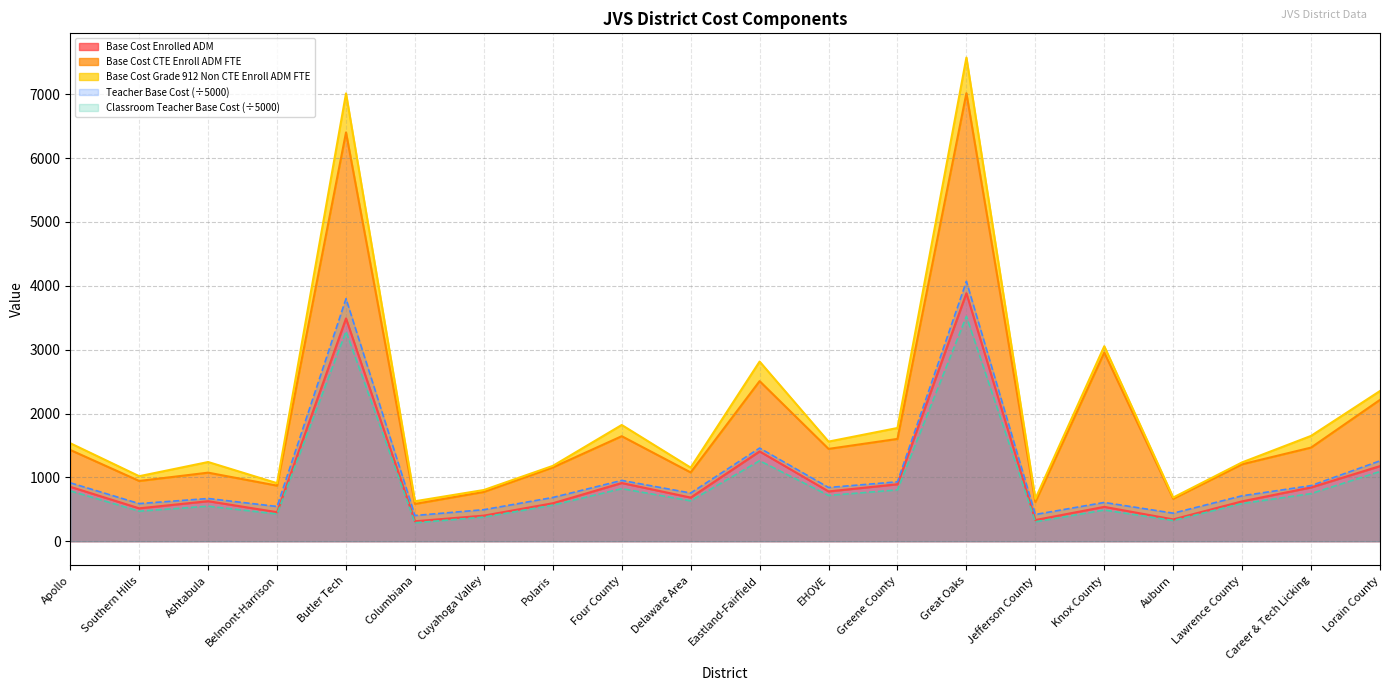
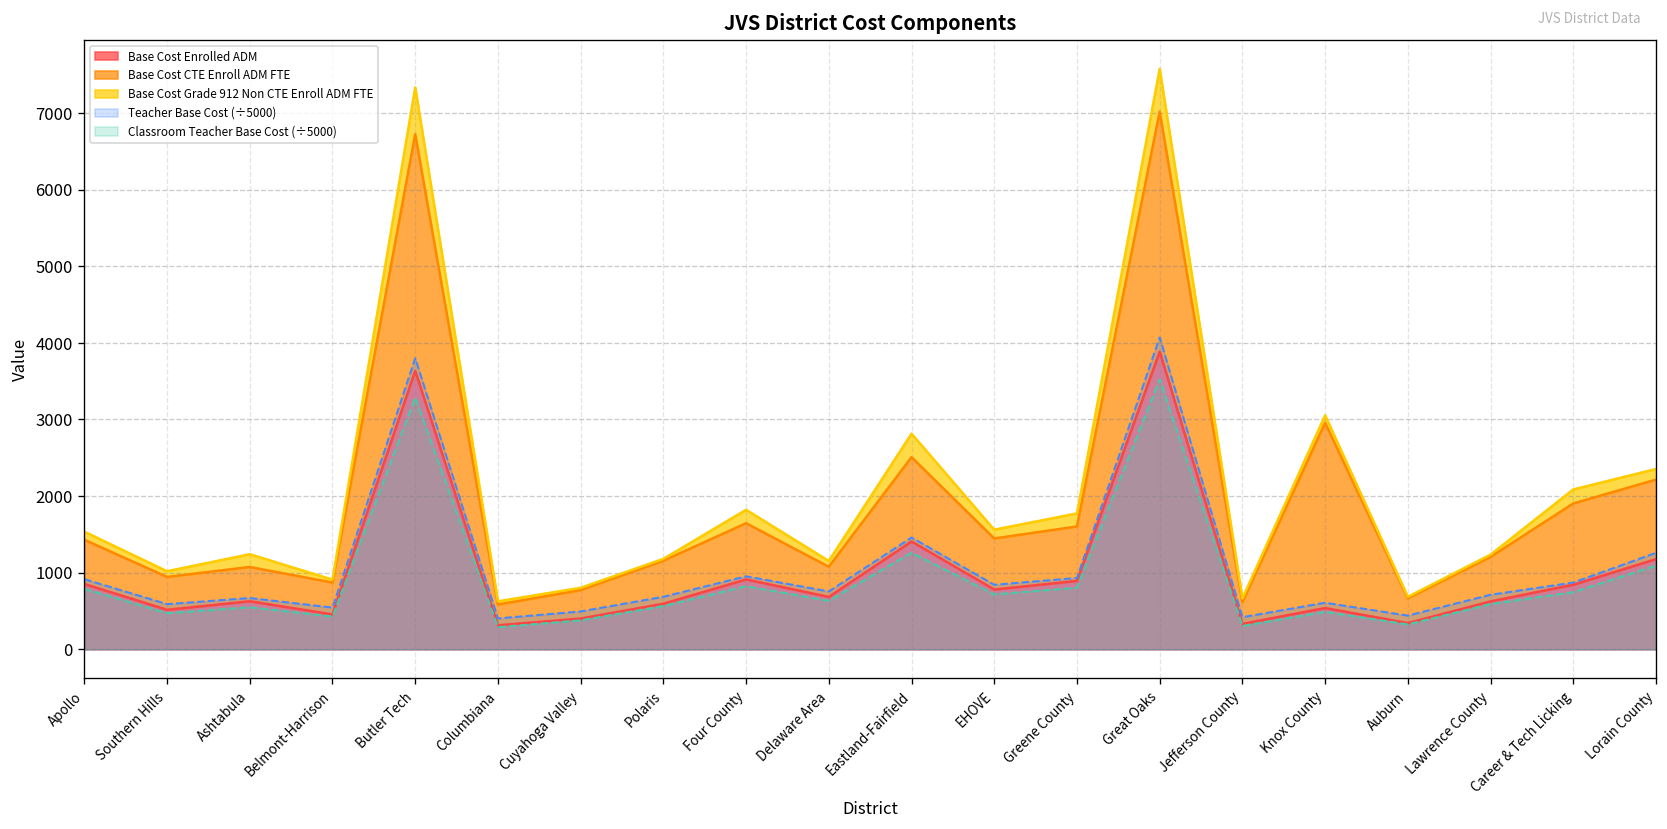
  {
    "Base Cost Enrolled ADM": {
      "Apollo": 900,
      "Southern Hills": 500,
      "Ashtabula": 600,
-     "Butler Tech": 3500,
+     "Butler Tech": 3600,
      "Four County": 900,
      "Delaware Area": 700,
      "Eastland-Fairfield": 1400,
      "EHOVE": 800,
      "Great Oaks": 3900,
      "Knox County": 500,
      "Lorain County": 1200
    },
    "Base Cost CTE Enroll ADM FTE": {
      "Apollo": 600,
      "Southern Hills": 400,
      "Ashtabula": 400,
-     "Butler Tech": 2900,
+     "Butler Tech": 3100,
      "Columbiana": 300,
      "Four County": 700,
      "Delaware Area": 400,
      "Eastland-Fairfield": 1100,
      "EHOVE": 700,
      "Greene County": 700,
      "Great Oaks": 3100,
      "Jefferson County": 300,
      "Knox County": 2400,
-     "Career & Tech Licking": 600,
+     "Career & Tech Licking": 1100,
      "Lorain County": 1000
    },
    "Base Cost Grade 912 Non CTE Enroll ADM FTE": {
      "Apollo": 100,
      "Southern Hills": 100,
      "Ashtabula": 200,
      "Butler Tech": 600,
      "Columbiana": 0,
      "Four County": 200,
      "Delaware Area": 100,
      "Eastland-Fairfield": 300,
      "EHOVE": 100,
      "Greene County": 200,
      "Great Oaks": 600,
      "Jefferson County": 0,
      "Knox County": 100,
      "Career & Tech Licking": 200,
      "Lorain County": 100
    }
  }
